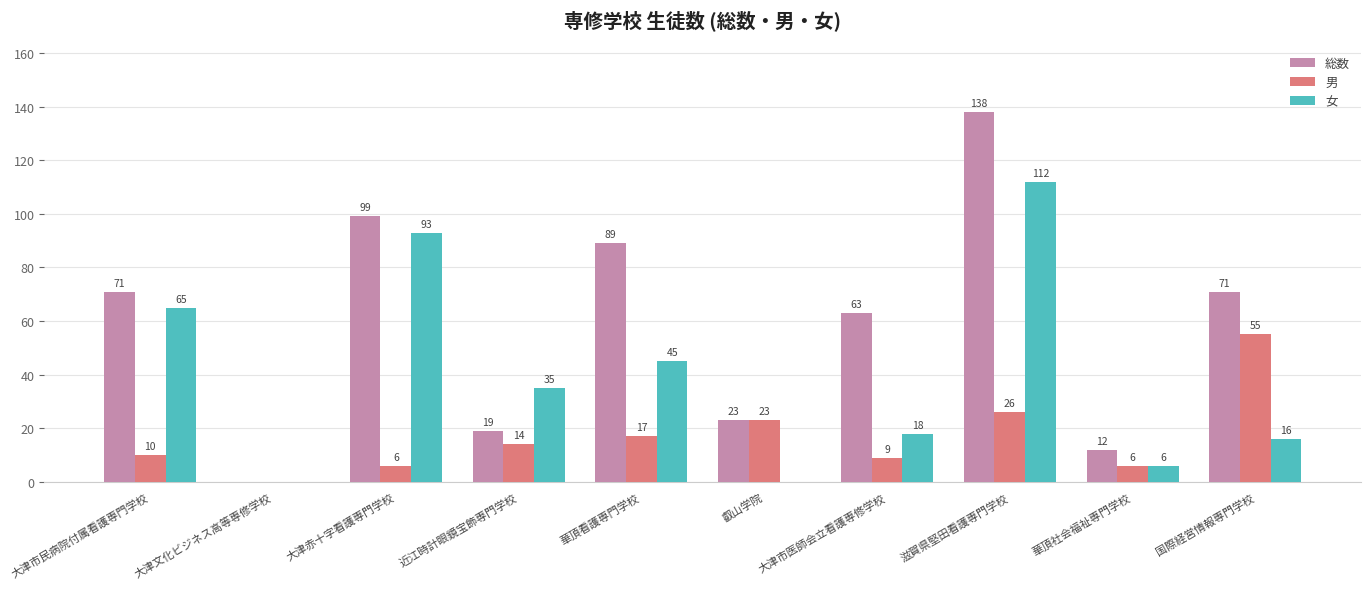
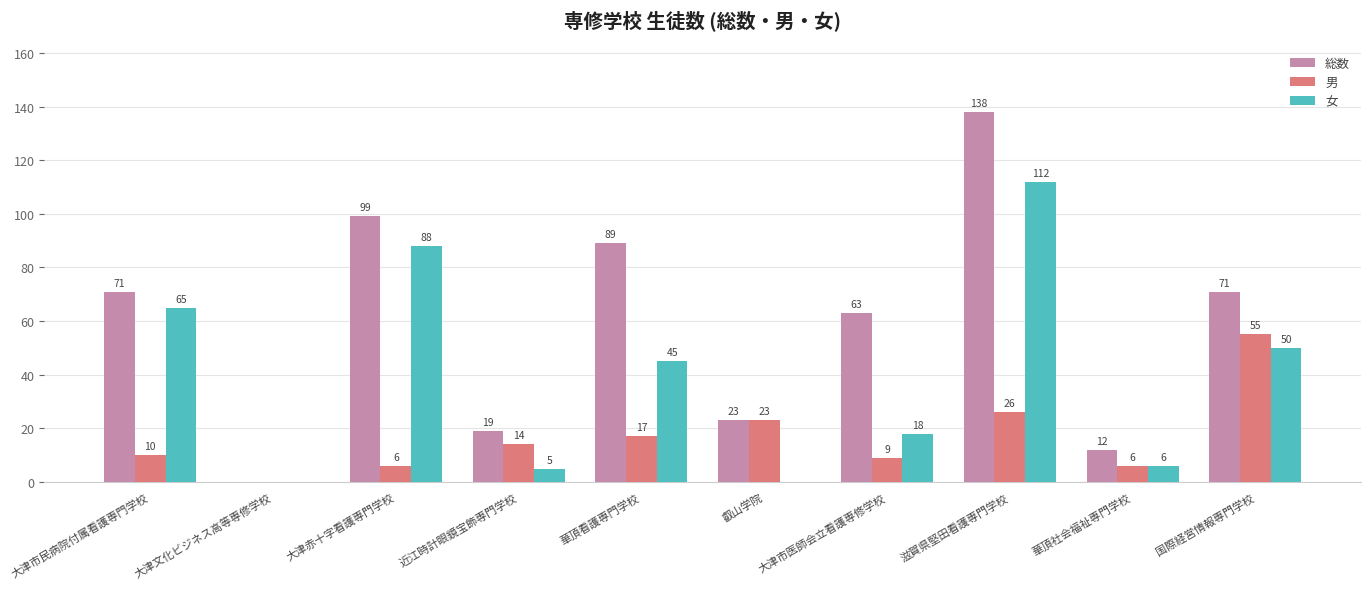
  {
    "女": {
      "大津市民病院付属看護専門学校": 65,
-     "大津赤十字看護専門学校": 93,
-     "近江時計眼鏡宝飾専門学校": 35,
+     "大津赤十字看護専門学校": 88,
+     "近江時計眼鏡宝飾専門学校": 5,
      "華頂看護専門学校": 45,
      "大津市医師会立看護専修学校": 18,
      "滋賀県堅田看護専門学校": 112,
      "華頂社会福祉専門学校": 6,
-     "国際経営情報専門学校": 16
+     "国際経営情報専門学校": 50
    }
  }
